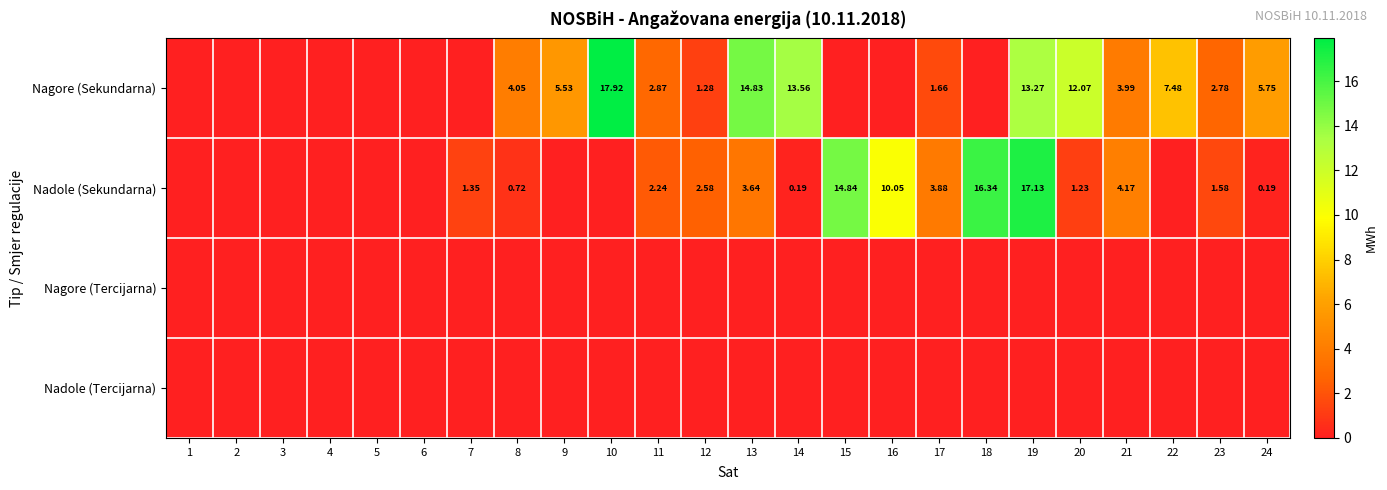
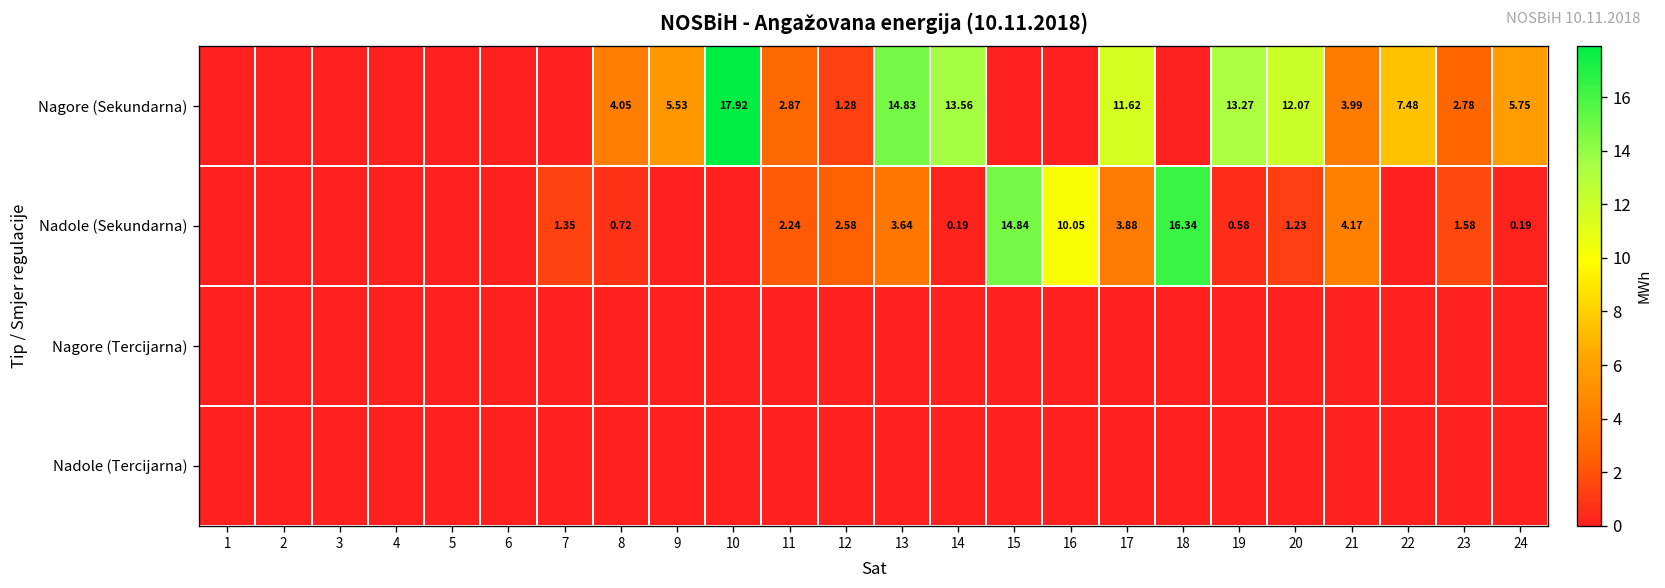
  {
    "Nagore (Sekundarna)": {
      "8": 4.05,
      "9": 5.53,
      "10": 17.92,
      "11": 2.87,
      "12": 1.28,
      "13": 14.83,
      "14": 13.56,
-     "17": 1.66,
+     "17": 11.62,
      "19": 13.27,
      "20": 12.07,
      "21": 3.99,
      "22": 7.48,
      "23": 2.78,
      "24": 5.75
    },
    "Nadole (Sekundarna)": {
      "7": 1.35,
      "8": 0.72,
      "11": 2.24,
      "12": 2.58,
      "13": 3.64,
      "14": 0.19,
      "15": 14.84,
      "16": 10.05,
      "17": 3.88,
      "18": 16.34,
-     "19": 17.13,
+     "19": 0.58,
      "20": 1.23,
      "21": 4.17,
      "23": 1.58,
      "24": 0.19
    }
  }
